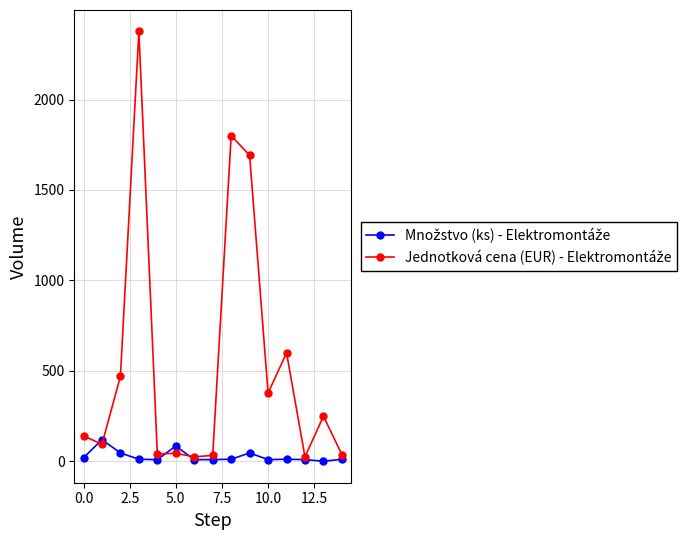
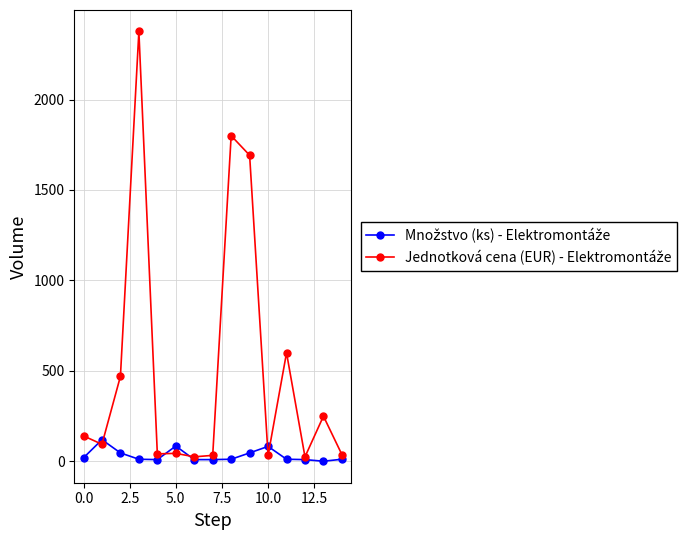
  {
    "Množstvo (ks) - Elektromontáže": {
      "0.0": 20,
      "5.0": 90,
-     "10.0": 10
+     "10.0": 80
    },
    "Jednotková cena (EUR) - Elektromontáže": {
      "0.0": 140,
      "5.0": 40,
-     "10.0": 380
+     "10.0": 30
    }
  }
